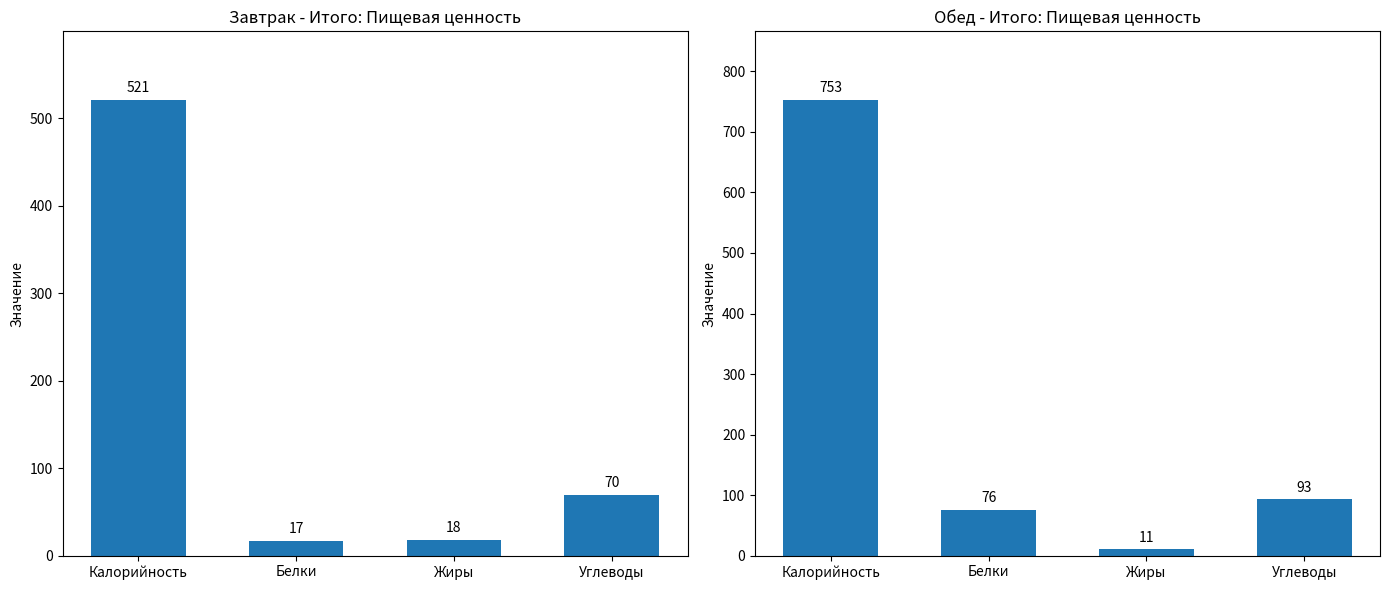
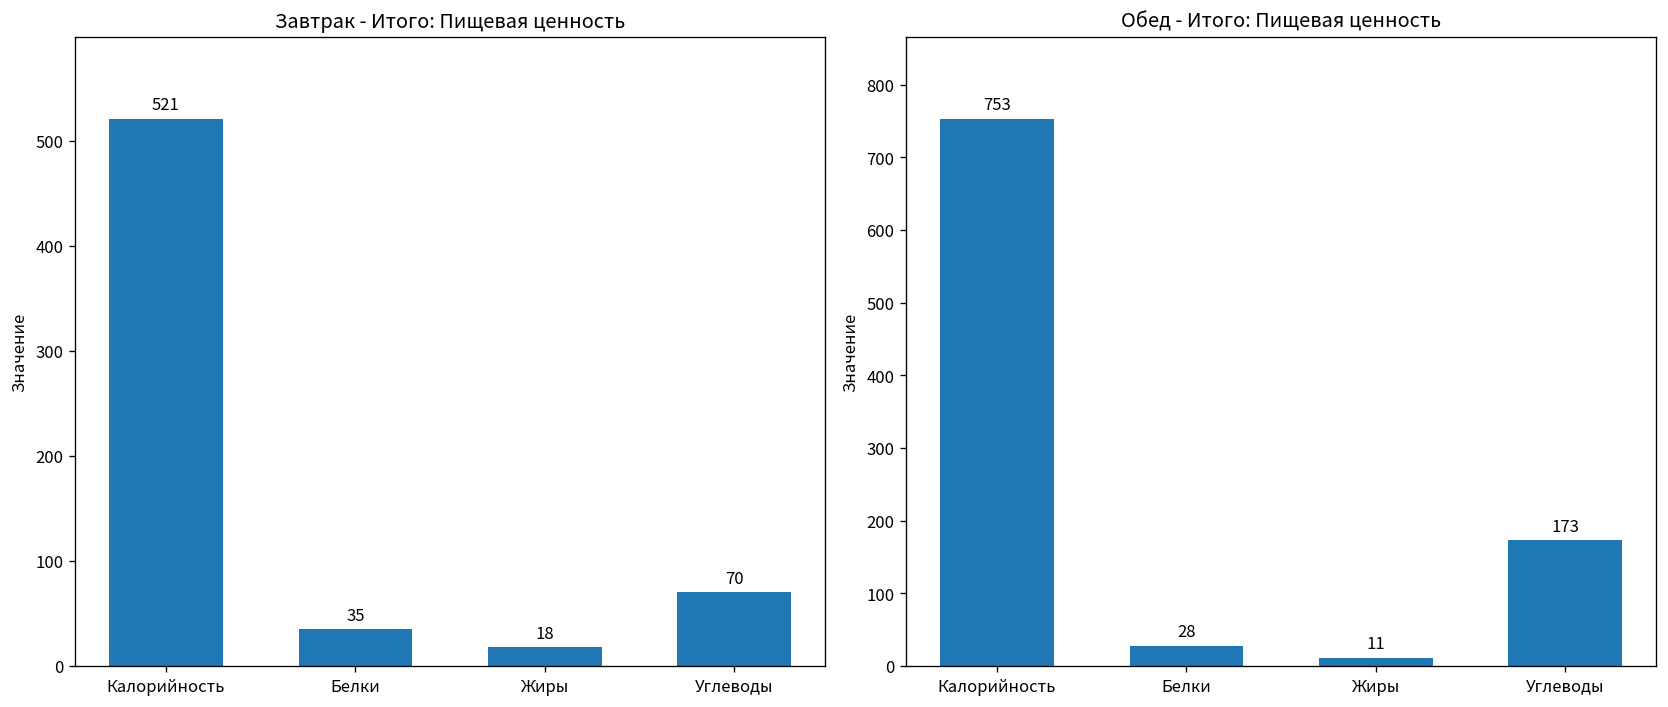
  {
    "Завтрак - Итого: Пищевая ценность": {
      "Калорийность": 521,
-     "Белки": 17,
+     "Белки": 35,
      "Жиры": 18,
      "Углеводы": 70
    },
    "Обед - Итого: Пищевая ценность": {
      "Калорийность": 753,
-     "Белки": 76,
+     "Белки": 28,
      "Жиры": 11,
-     "Углеводы": 93
+     "Углеводы": 173
    }
  }
